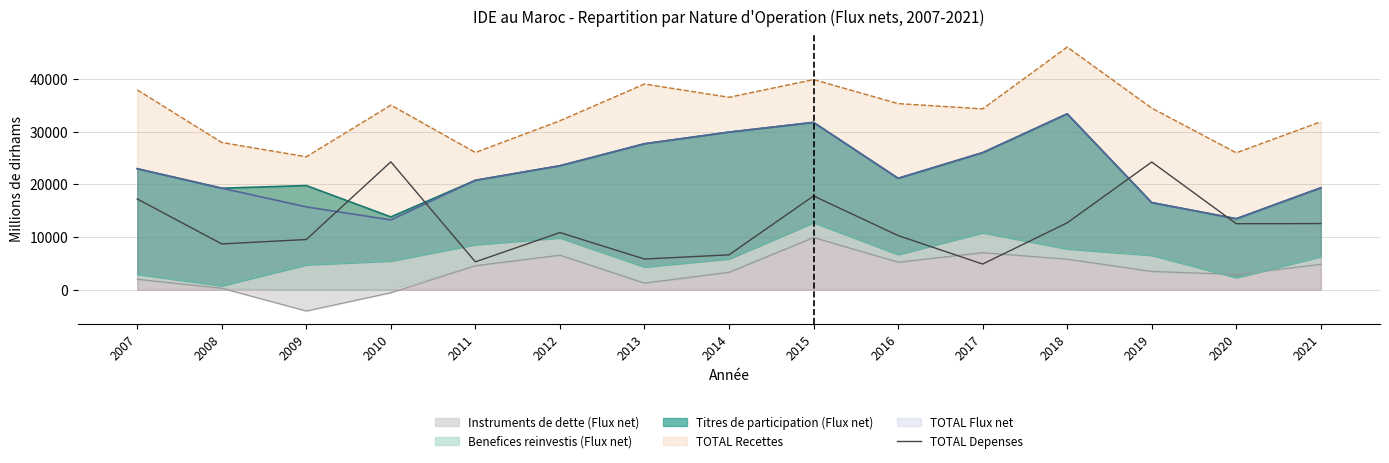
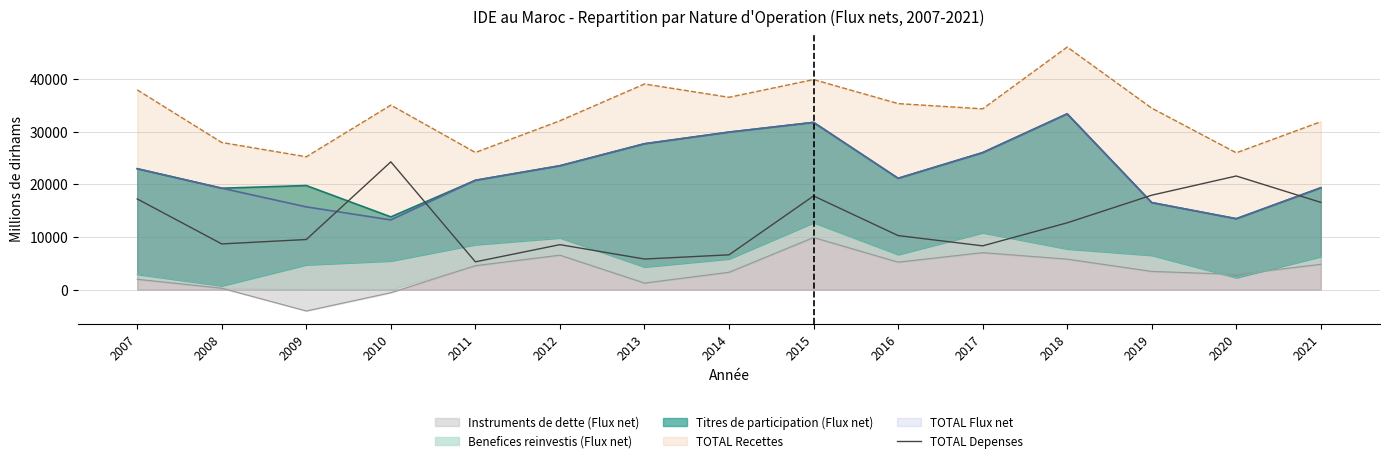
  {
    "TOTAL Depenses": {
      "2007": 17000,
      "2008": 9000,
      "2009": 10000,
      "2010": 24000,
      "2011": 5000,
-     "2012": 11000,
+     "2012": 9000,
      "2013": 6000,
      "2014": 7000,
      "2015": 18000,
      "2016": 10000,
-     "2017": 5000,
+     "2017": 8000,
      "2018": 13000,
-     "2019": 24000,
-     "2020": 13000,
-     "2021": 13000
+     "2019": 18000,
+     "2020": 22000,
+     "2021": 17000
    }
  }
